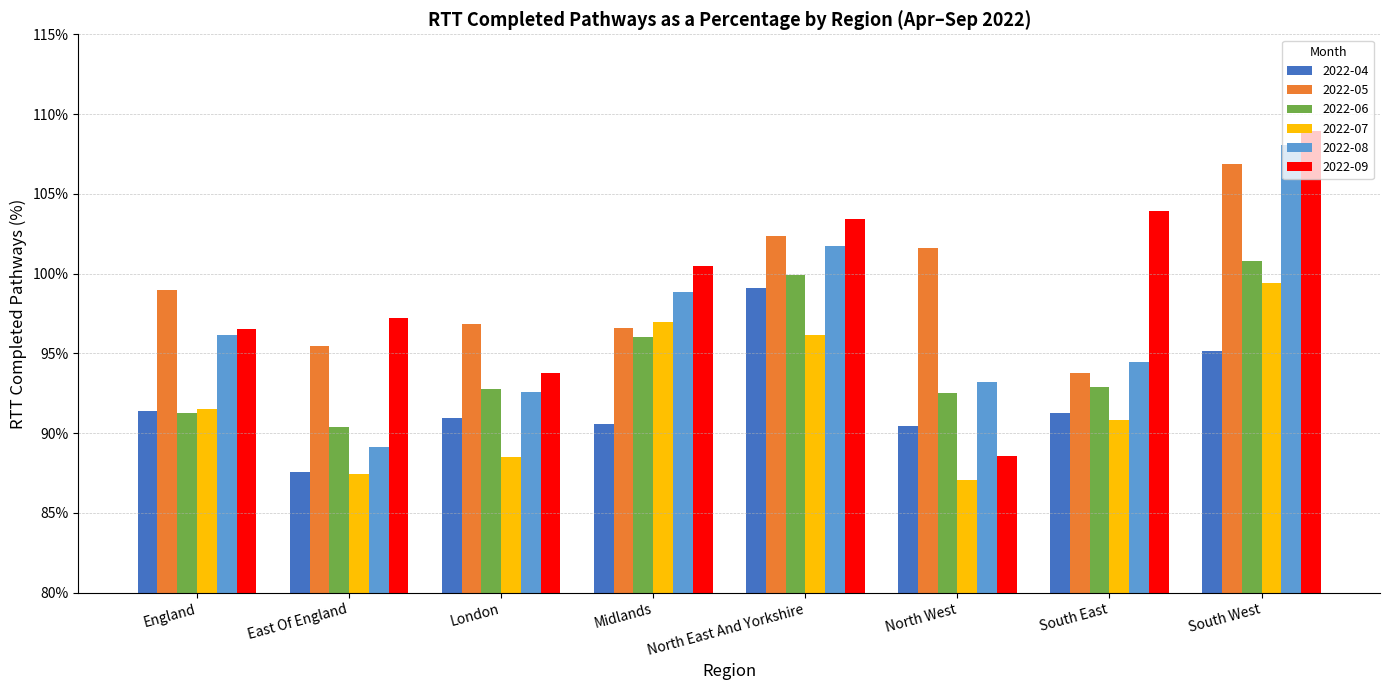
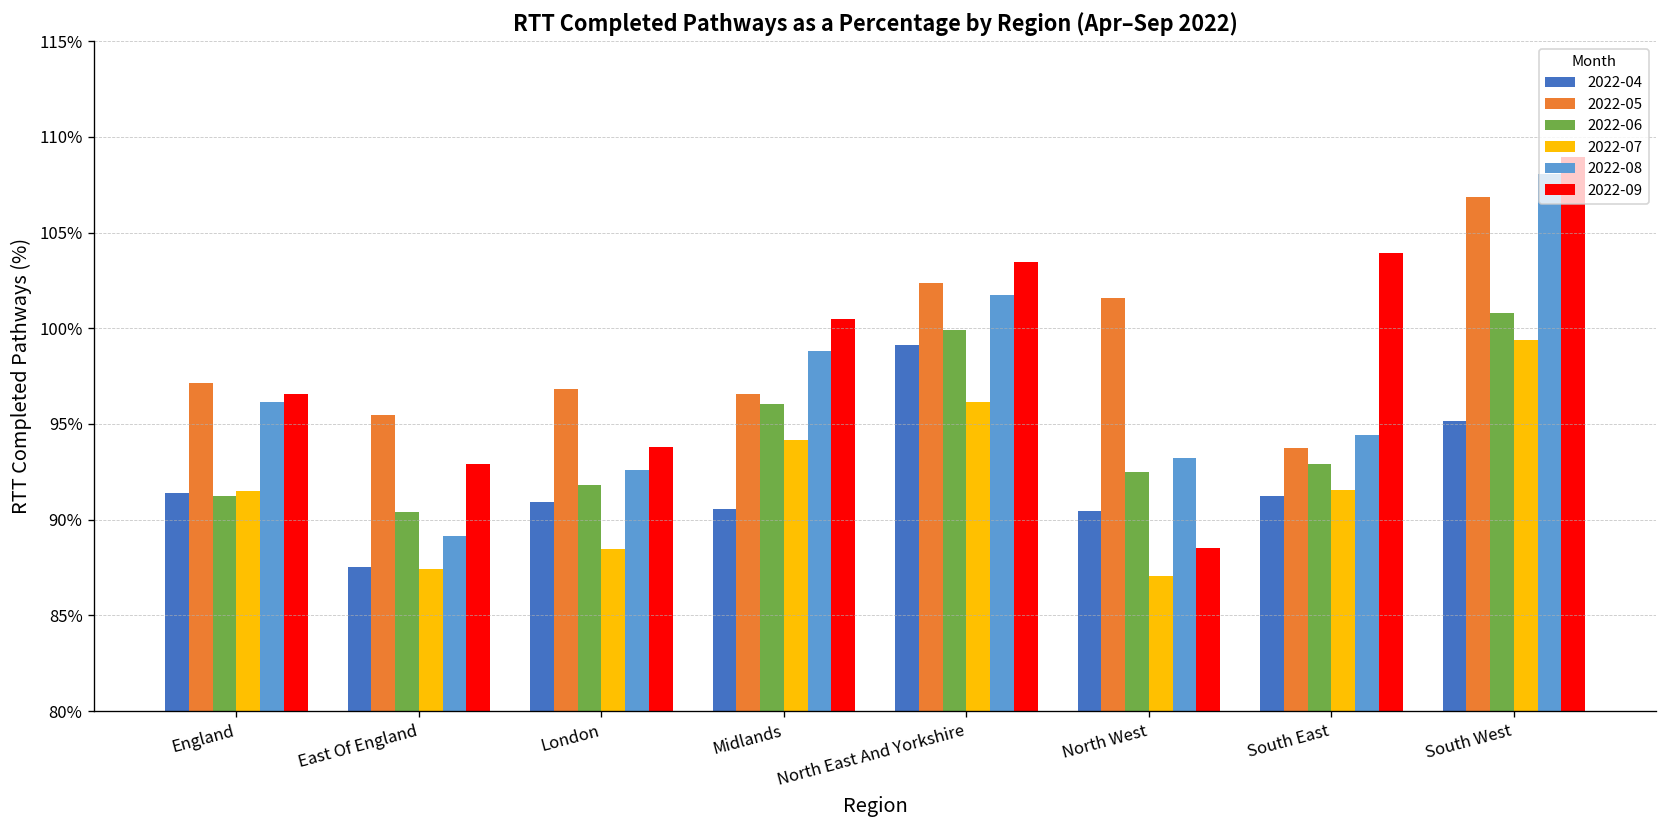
  {
    "2022-05": {
-     "England": "99.0%",
+     "England": "97.1%",
      "East Of England": "95.5%",
      "London": "96.8%",
      "Midlands": "96.6%",
      "North East And Yorkshire": "102.3%",
      "North West": "101.6%",
      "South East": "93.8%",
      "South West": "106.8%"
    },
    "2022-06": {
      "England": "91.3%",
      "East Of England": "90.4%",
-     "London": "92.8%",
+     "London": "91.8%",
      "Midlands": "96.0%",
      "North East And Yorkshire": "99.9%",
      "North West": "92.5%",
      "South East": "92.9%",
      "South West": "100.8%"
    },
    "2022-07": {
      "England": "91.5%",
      "East Of England": "87.4%",
      "London": "88.5%",
-     "Midlands": "97.0%",
+     "Midlands": "94.2%",
      "North East And Yorkshire": "96.2%",
      "North West": "87.0%",
-     "South East": "90.8%",
+     "South East": "91.5%",
      "South West": "99.4%"
    },
    "2022-09": {
      "England": "96.5%",
-     "East Of England": "97.2%",
+     "East Of England": "92.9%",
      "London": "93.8%",
      "Midlands": "100.5%",
      "North East And Yorkshire": "103.4%",
      "North West": "88.5%",
      "South East": "103.9%"
    }
  }
